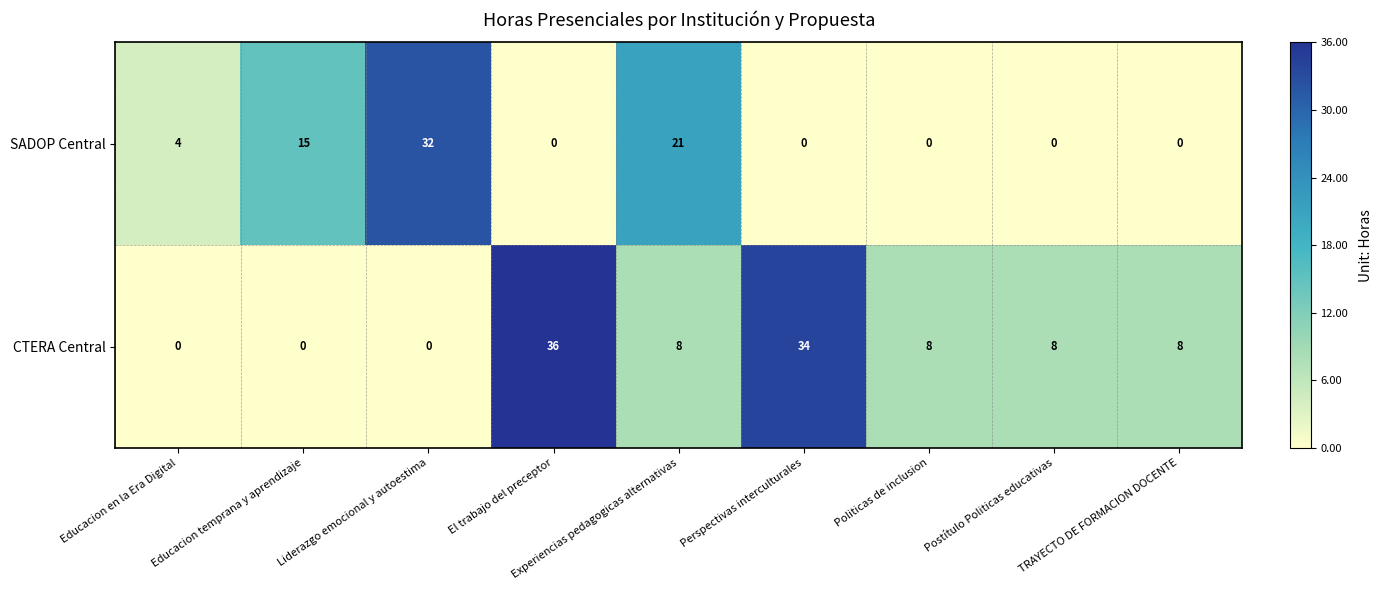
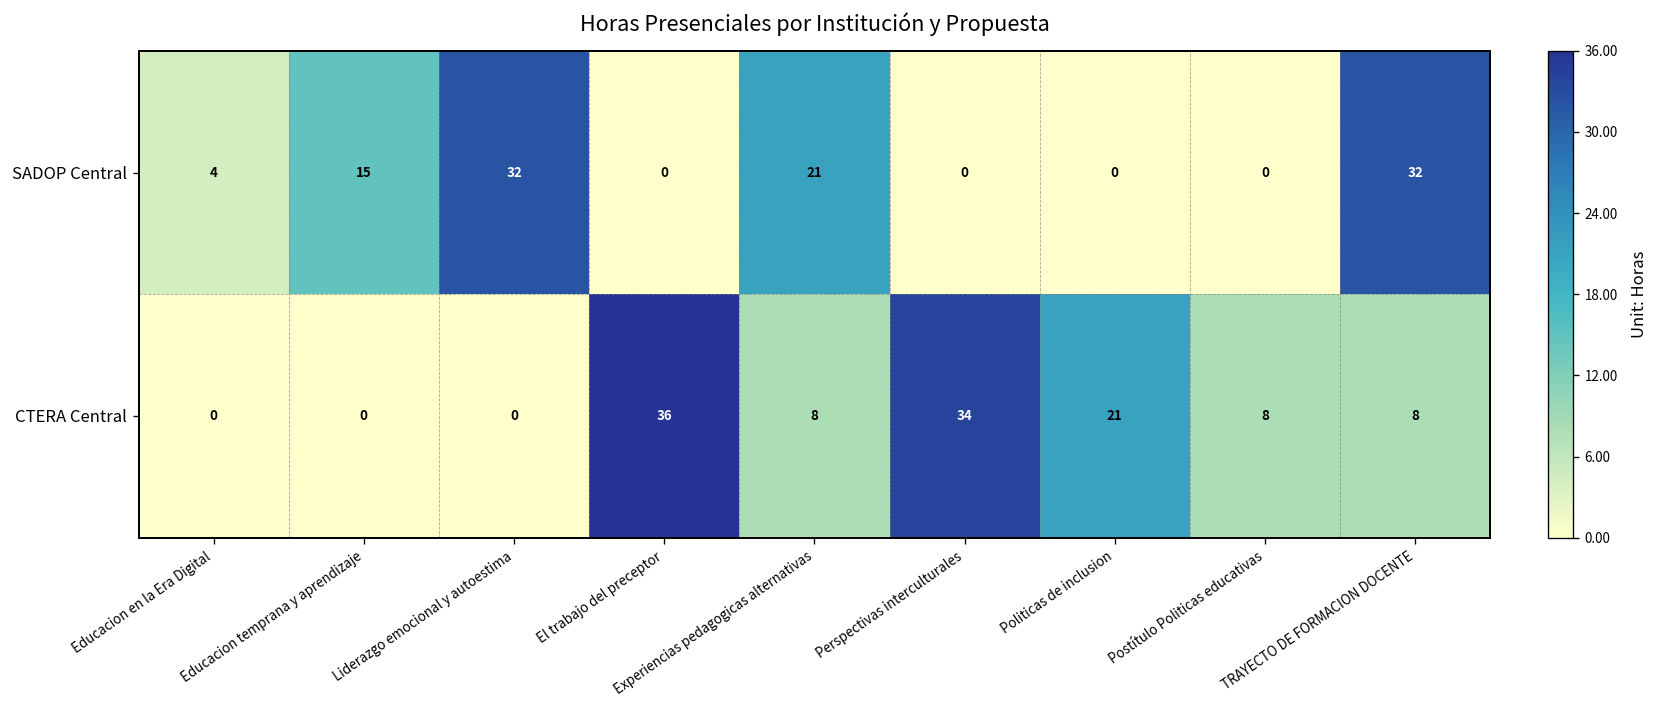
  {
    "SADOP Central": {
      "Educacion en la Era Digital": 4,
      "Educacion temprana y aprendizaje": 15,
      "Liderazgo emocional y autoestima": 32,
      "El trabajo del preceptor": 0,
      "Experiencias pedagogicas alternativas": 21,
      "Perspectivas interculturales": 0,
      "Politicas de inclusion": 0,
      "Postítulo Politicas educativas": 0,
-     "TRAYECTO DE FORMACION DOCENTE": 0
+     "TRAYECTO DE FORMACION DOCENTE": 32
    },
    "CTERA Central": {
      "Educacion en la Era Digital": 0,
      "Educacion temprana y aprendizaje": 0,
      "Liderazgo emocional y autoestima": 0,
      "El trabajo del preceptor": 36,
      "Experiencias pedagogicas alternativas": 8,
      "Perspectivas interculturales": 34,
-     "Politicas de inclusion": 8,
+     "Politicas de inclusion": 21,
      "Postítulo Politicas educativas": 8,
      "TRAYECTO DE FORMACION DOCENTE": 8
    }
  }
